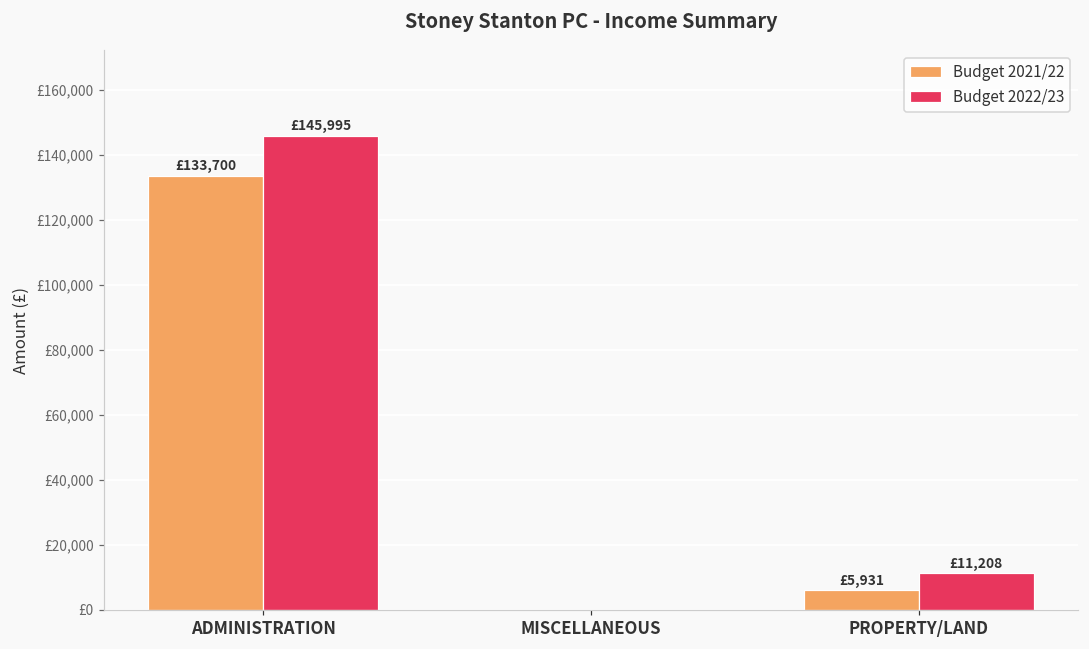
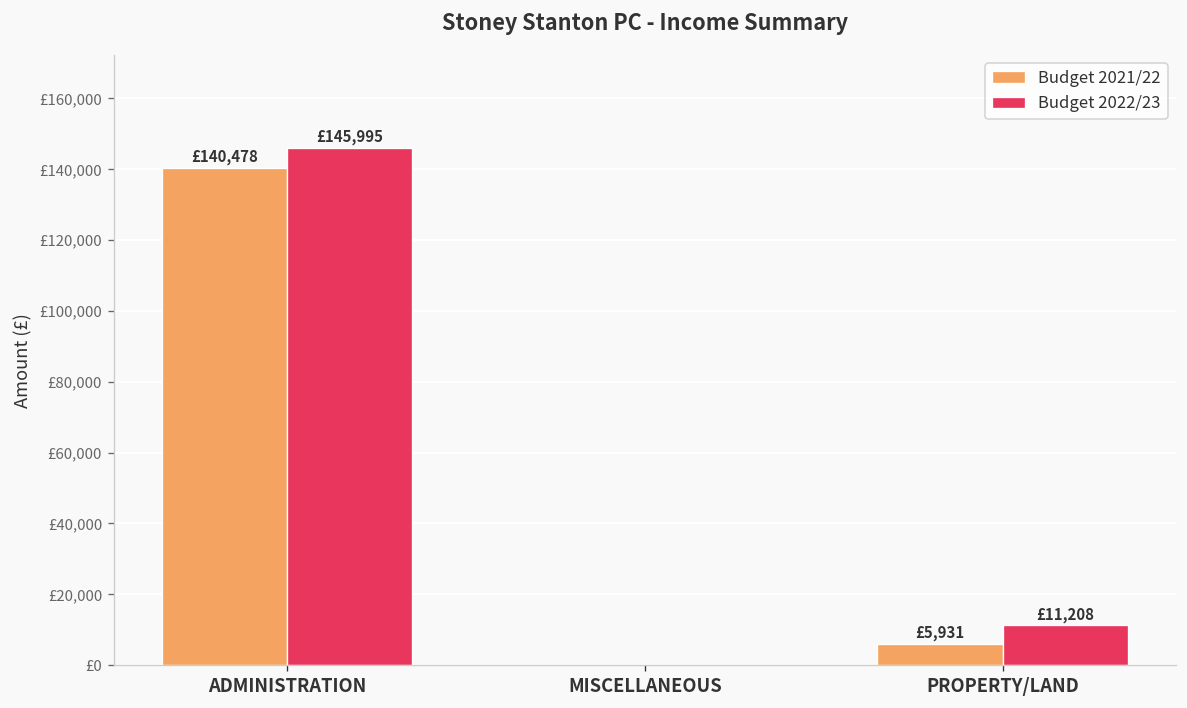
  {
    "Budget 2021/22": {
-     "ADMINISTRATION": "£133,700",
+     "ADMINISTRATION": "£140,478",
      "PROPERTY/LAND": "£5,931"
    },
    "Budget 2022/23": {
      "ADMINISTRATION": "£145,995",
      "PROPERTY/LAND": "£11,208"
    }
  }
